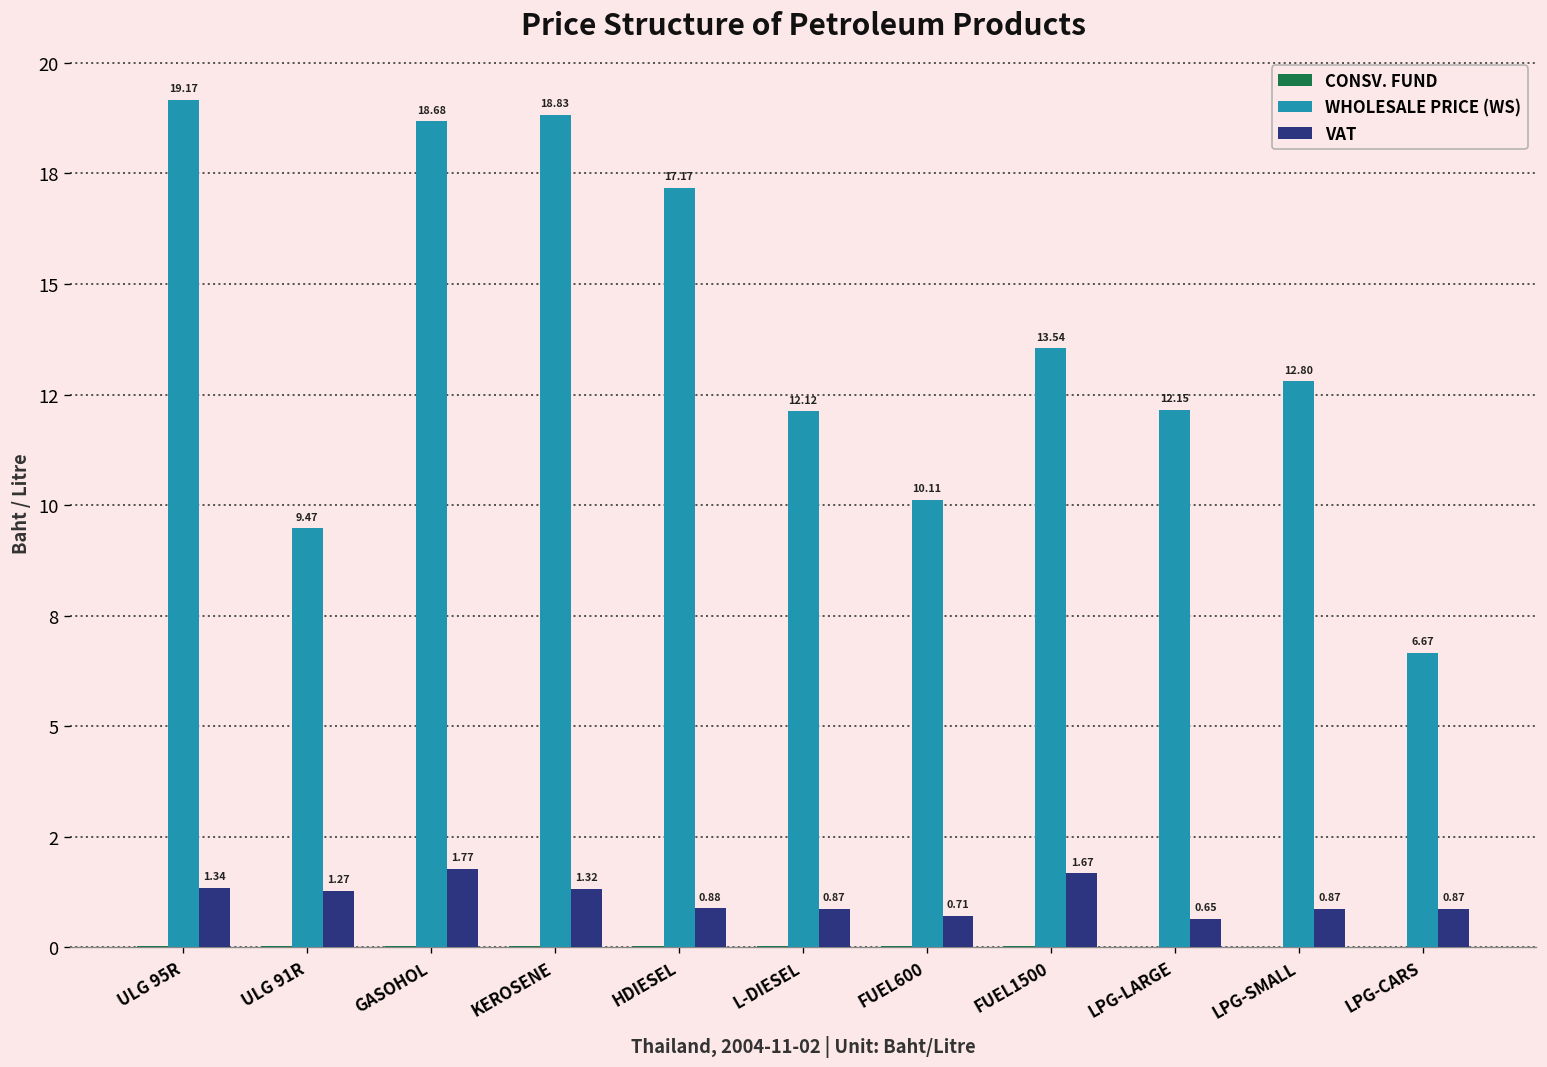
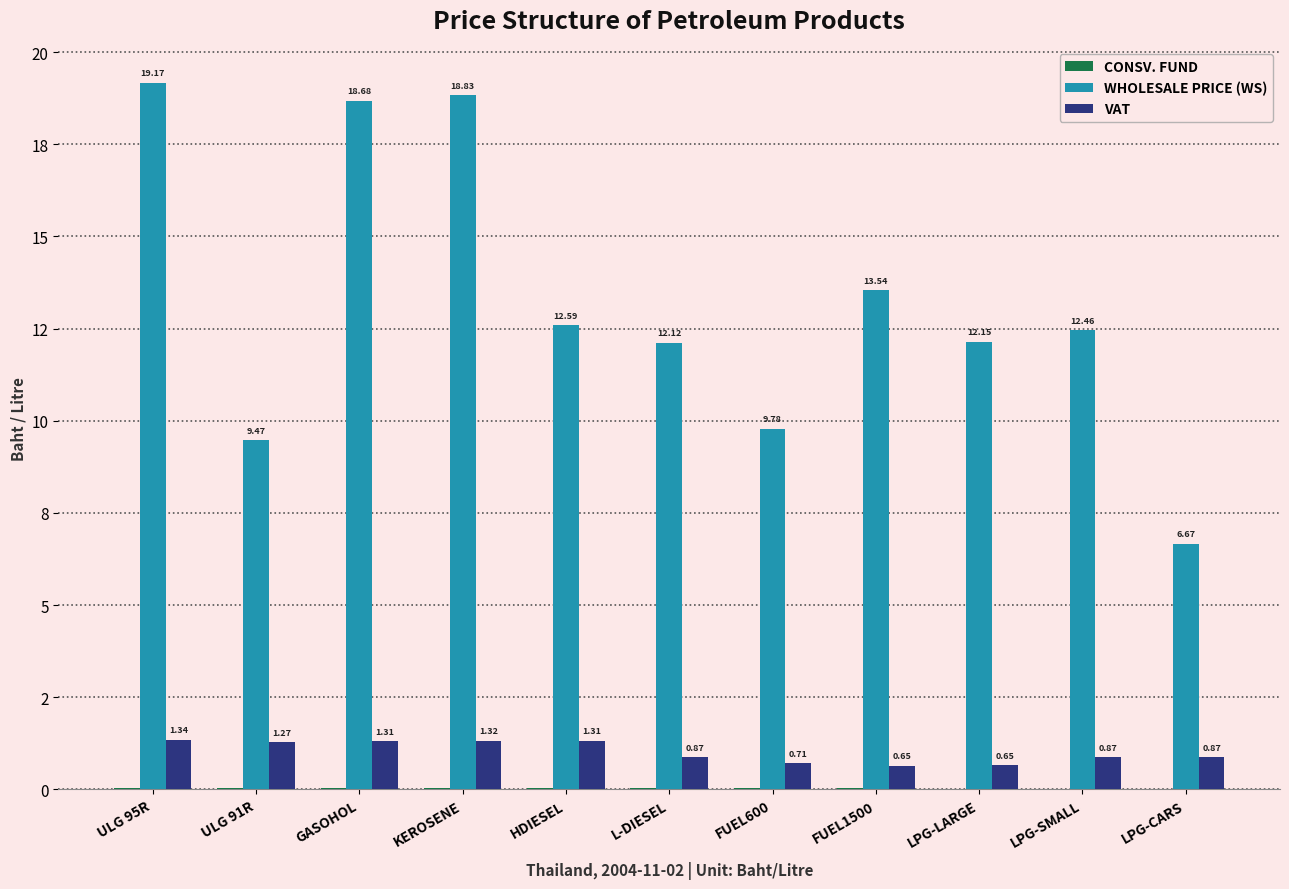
  {
    "WHOLESALE PRICE (WS)": {
      "ULG 95R": 19.17,
      "ULG 91R": 9.47,
      "GASOHOL": 18.68,
      "KEROSENE": 18.83,
-     "HDIESEL": 17.17,
+     "HDIESEL": 12.59,
      "L-DIESEL": 12.12,
-     "FUEL600": 10.11,
+     "FUEL600": 9.78,
      "FUEL1500": 13.54,
      "LPG-LARGE": 12.15,
-     "LPG-SMALL": 12.80,
+     "LPG-SMALL": 12.46,
      "LPG-CARS": 6.67
    },
    "VAT": {
      "ULG 95R": 1.34,
      "ULG 91R": 1.27,
-     "GASOHOL": 1.77,
+     "GASOHOL": 1.31,
      "KEROSENE": 1.32,
-     "HDIESEL": 0.88,
+     "HDIESEL": 1.31,
      "L-DIESEL": 0.87,
      "FUEL600": 0.71,
-     "FUEL1500": 1.67,
+     "FUEL1500": 0.65,
      "LPG-LARGE": 0.65,
      "LPG-SMALL": 0.87,
      "LPG-CARS": 0.87
    }
  }
